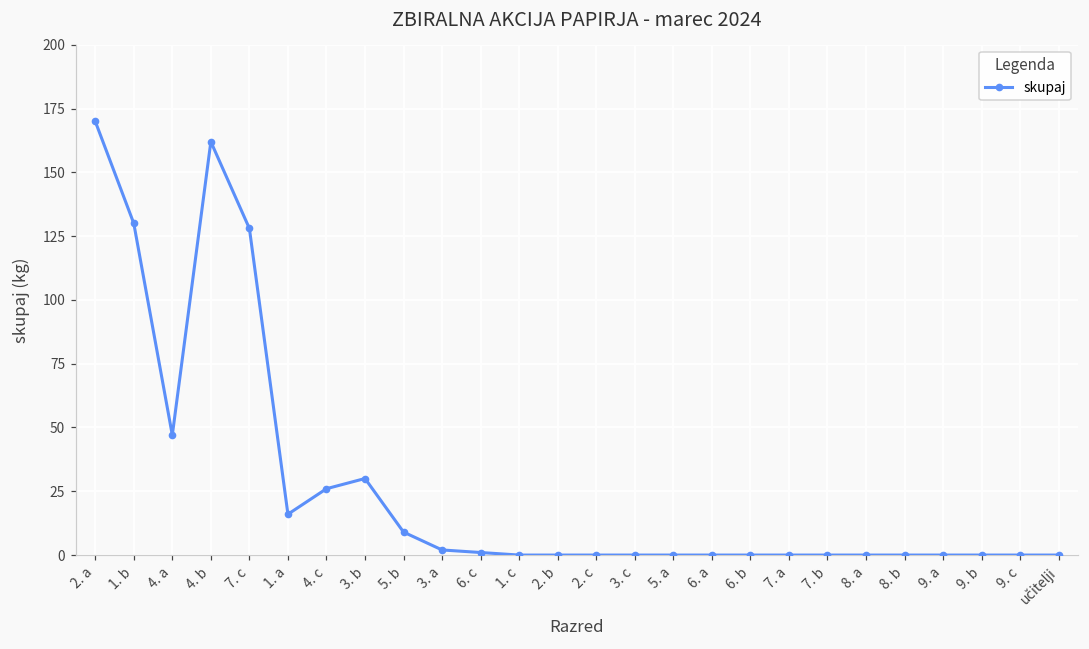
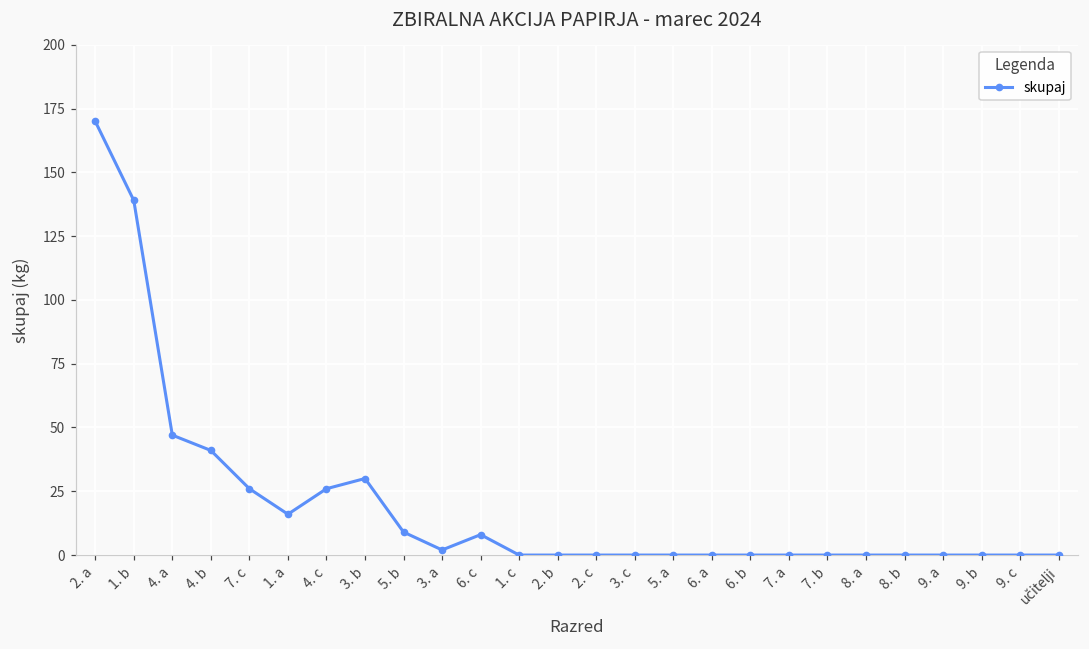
  {
    "2. a": 170,
-   "1. b": 130,
+   "1. b": 139,
    "4. a": 47,
-   "4. b": 162,
-   "7. c": 128,
+   "4. b": 41,
+   "7. c": 26,
    "1. a": 16,
    "4. c": 26,
    "3. b": 30,
    "5. b": 9,
    "3. a": 2,
-   "6. c": 1,
+   "6. c": 8,
    "1. c": 0,
    "2. b": 0,
    "2. c": 0,
    "3. c": 0,
    "5. a": 0,
    "6. a": 0,
    "6. b": 0,
    "7. a": 0,
    "7. b": 0,
    "8. a": 0,
    "8. b": 0,
    "9. a": 0,
    "9. b": 0,
    "9. c": 0,
    "učitelji": 0
  }
